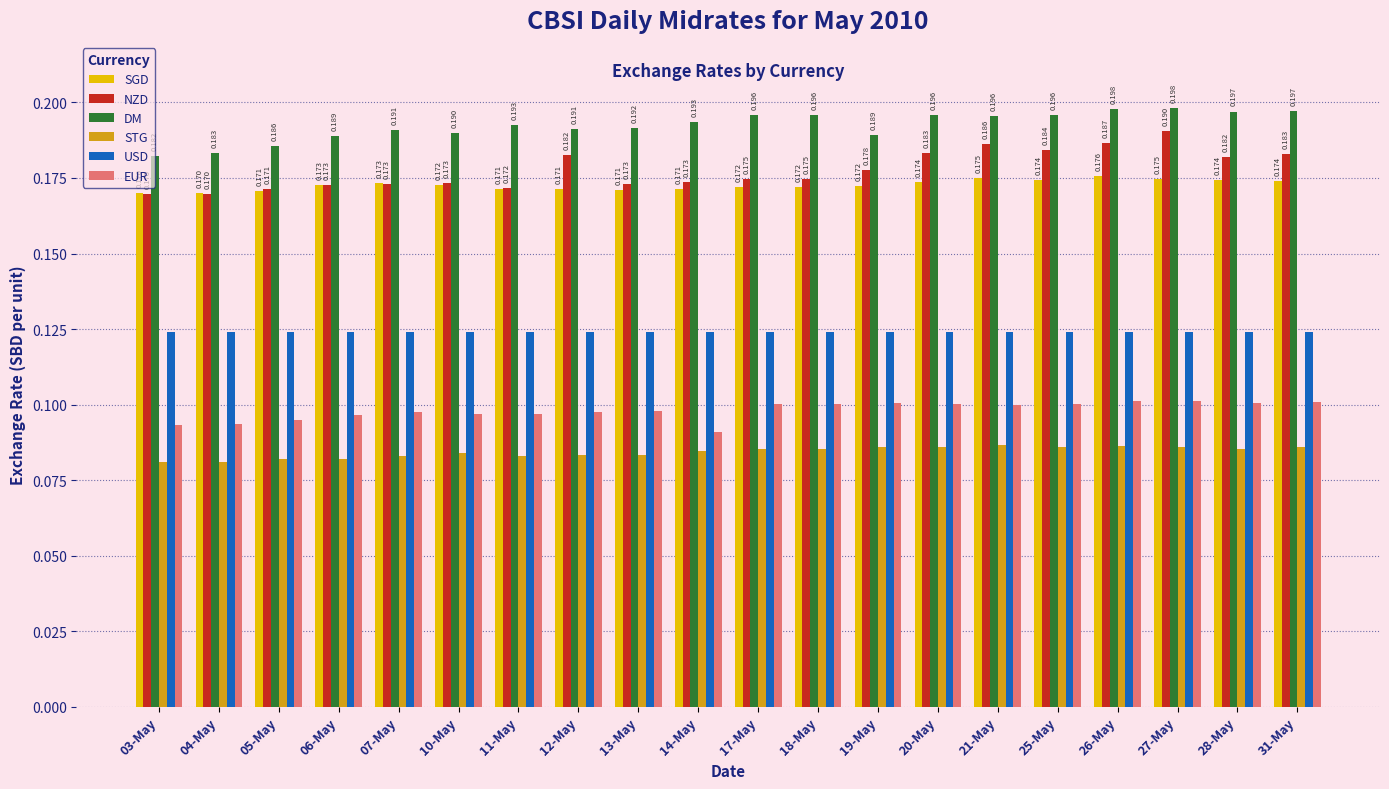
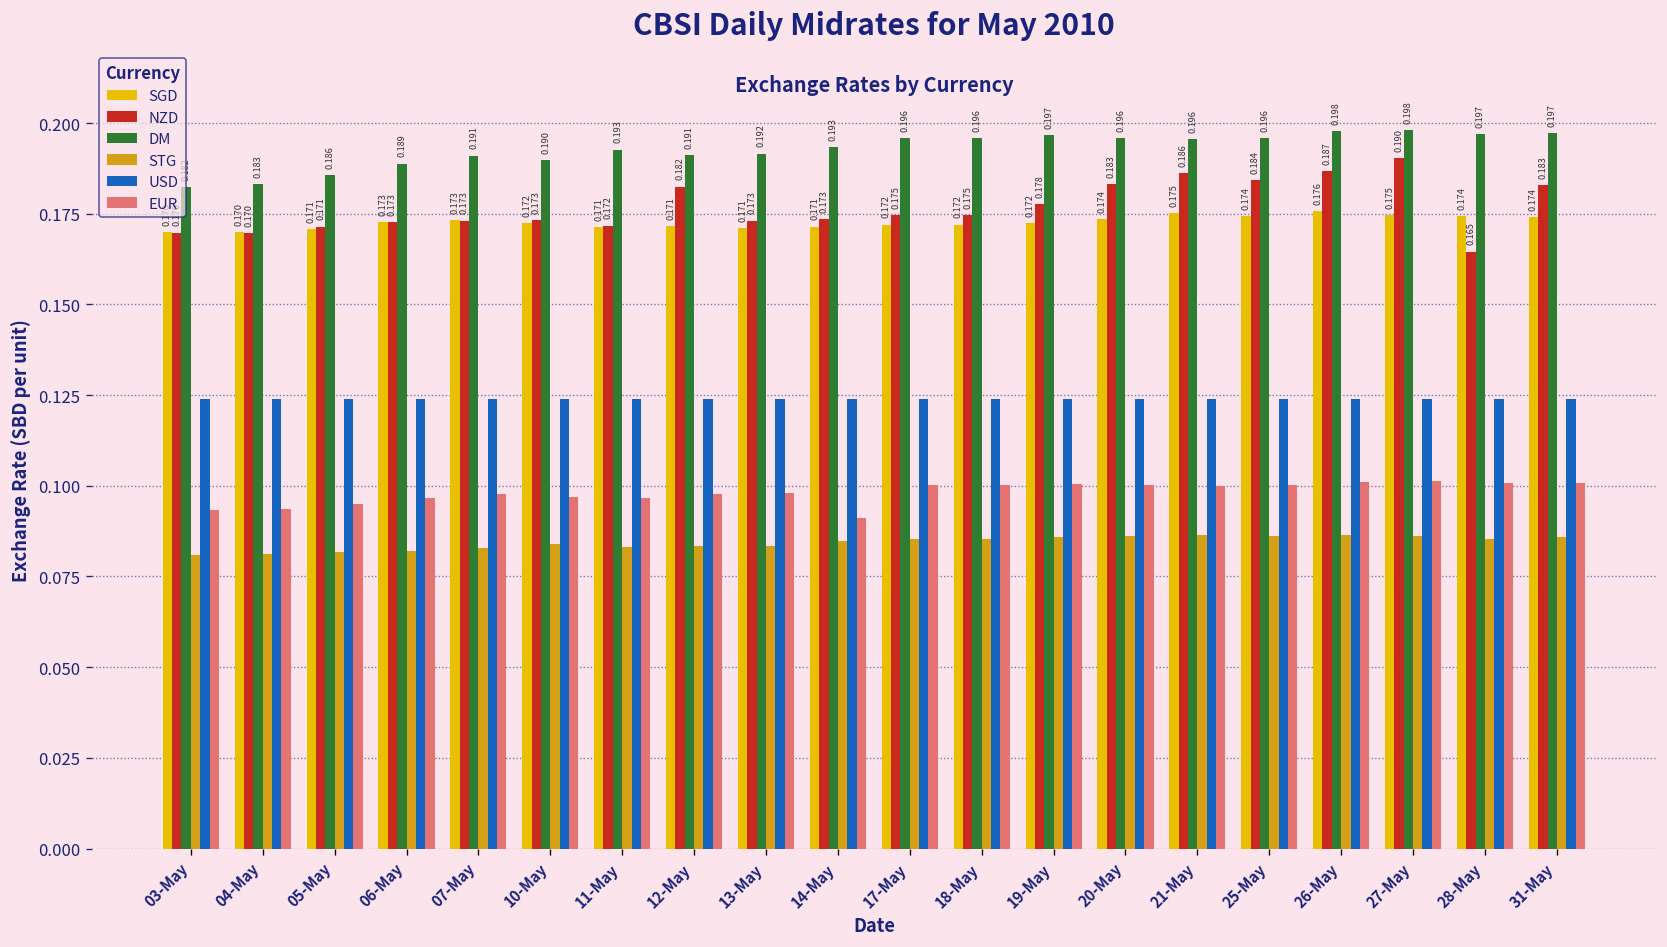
  {
    "NZD": {
      "04-May": 0.170,
      "05-May": 0.171,
      "06-May": 0.173,
      "07-May": 0.173,
      "10-May": 0.173,
      "11-May": 0.172,
      "12-May": 0.182,
      "13-May": 0.173,
      "14-May": 0.173,
      "17-May": 0.175,
      "18-May": 0.175,
      "19-May": 0.178,
      "20-May": 0.183,
      "21-May": 0.186,
      "25-May": 0.184,
      "26-May": 0.187,
      "27-May": 0.190,
-     "28-May": 0.182,
+     "28-May": 0.165,
      "31-May": 0.183
    },
    "DM": {
      "04-May": 0.183,
      "05-May": 0.186,
      "06-May": 0.189,
      "07-May": 0.191,
      "10-May": 0.190,
      "11-May": 0.193,
      "12-May": 0.191,
      "13-May": 0.192,
      "14-May": 0.193,
      "17-May": 0.196,
      "18-May": 0.196,
-     "19-May": 0.189,
+     "19-May": 0.197,
      "20-May": 0.196,
      "21-May": 0.196,
      "25-May": 0.196,
      "26-May": 0.198,
      "27-May": 0.198,
      "28-May": 0.197,
      "31-May": 0.197
    },
    "USD": {
      "03-May": 0.124,
      "04-May": 0.124,
      "05-May": 0.124,
      "06-May": 0.124,
      "07-May": 0.124,
      "10-May": 0.124,
      "11-May": 0.124,
      "12-May": 0.124,
      "13-May": 0.124,
      "14-May": 0.124,
      "17-May": 0.124,
      "18-May": 0.124,
      "19-May": 0.124,
      "20-May": 0.124,
      "21-May": 0.124,
      "25-May": 0.124,
      "26-May": 0.124,
      "27-May": 0.124,
      "28-May": 0.124,
      "31-May": 0.124
    },
    "EUR": {
      "03-May": 0.093,
      "04-May": 0.094,
      "05-May": 0.095,
      "06-May": 0.097,
      "07-May": 0.098,
      "10-May": 0.097,
      "11-May": 0.097,
      "12-May": 0.098,
      "13-May": 0.098,
      "14-May": 0.091,
      "17-May": 0.100,
      "18-May": 0.100,
      "19-May": 0.101,
      "20-May": 0.100,
      "21-May": 0.100,
      "25-May": 0.100,
      "26-May": 0.101,
      "27-May": 0.101,
      "28-May": 0.101,
      "31-May": 0.101
    }
  }
